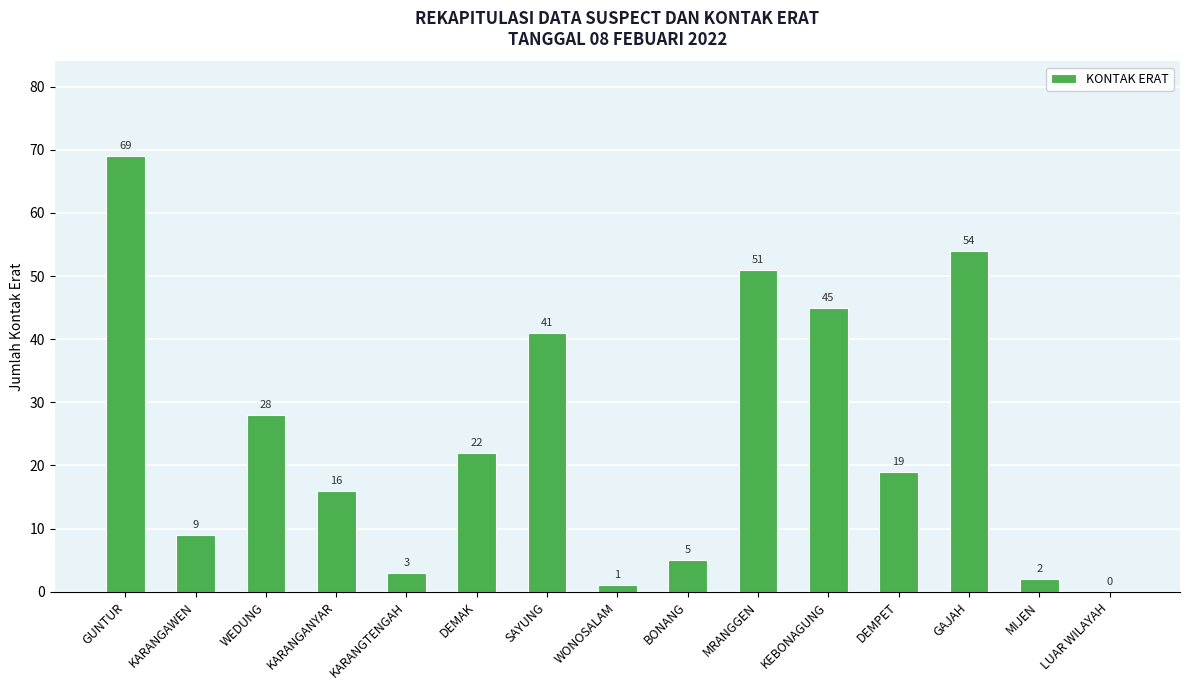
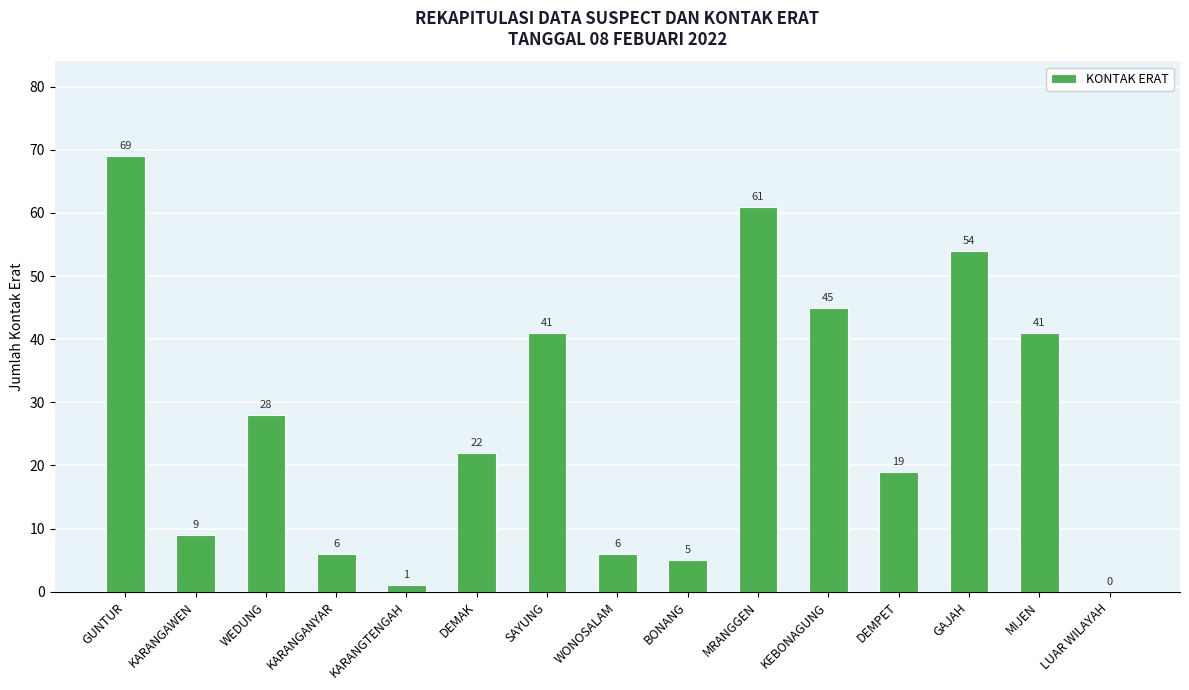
  {
    "GUNTUR": 69,
    "KARANGAWEN": 9,
    "WEDUNG": 28,
-   "KARANGANYAR": 16,
-   "KARANGTENGAH": 3,
+   "KARANGANYAR": 6,
+   "KARANGTENGAH": 1,
    "DEMAK": 22,
    "SAYUNG": 41,
-   "WONOSALAM": 1,
+   "WONOSALAM": 6,
    "BONANG": 5,
-   "MRANGGEN": 51,
+   "MRANGGEN": 61,
    "KEBONAGUNG": 45,
    "DEMPET": 19,
    "GAJAH": 54,
-   "MIJEN": 2,
+   "MIJEN": 41,
    "LUAR WILAYAH": 0
  }
